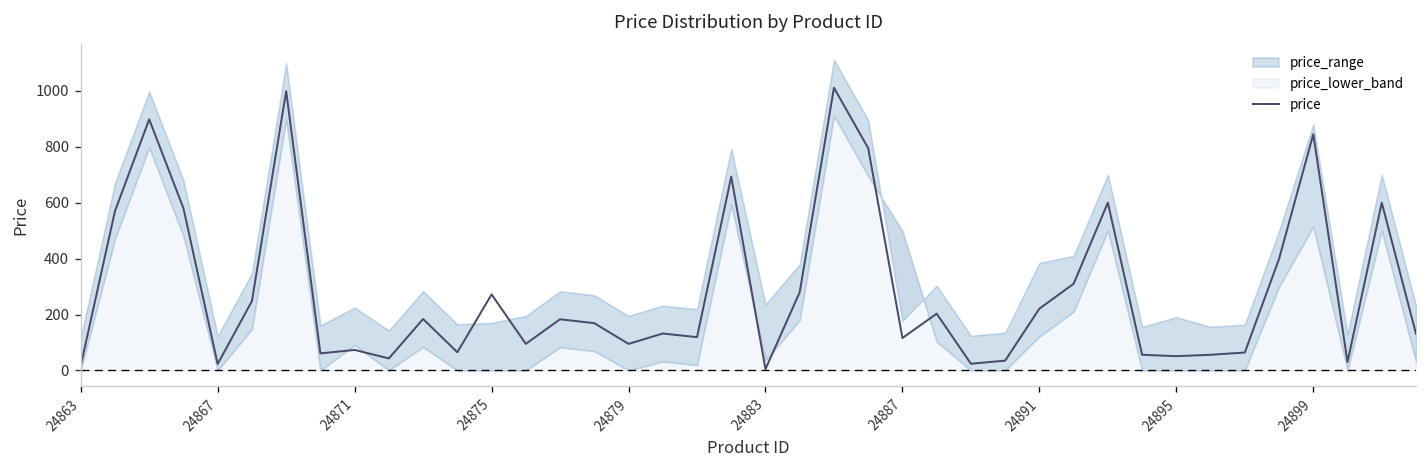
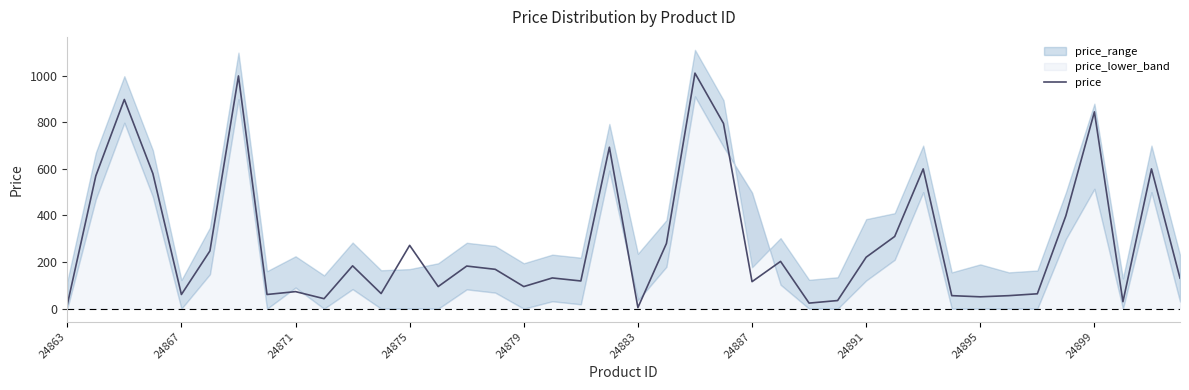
  {
    "price": {
      "24863": 20,
-     "24867": 20,
+     "24867": 60,
      "24871": 70,
      "24875": 270,
      "24879": 100,
      "24883": 0,
      "24887": 120,
      "24891": 220,
      "24895": 50,
      "24899": 840
    },
    "price_lower_band": {
      "24863": 0,
      "24867": 0,
      "24871": 90,
      "24875": 0,
      "24879": 0,
      "24883": 40,
      "24891": 120,
      "24895": 0,
      "24899": 510
    }
  }
